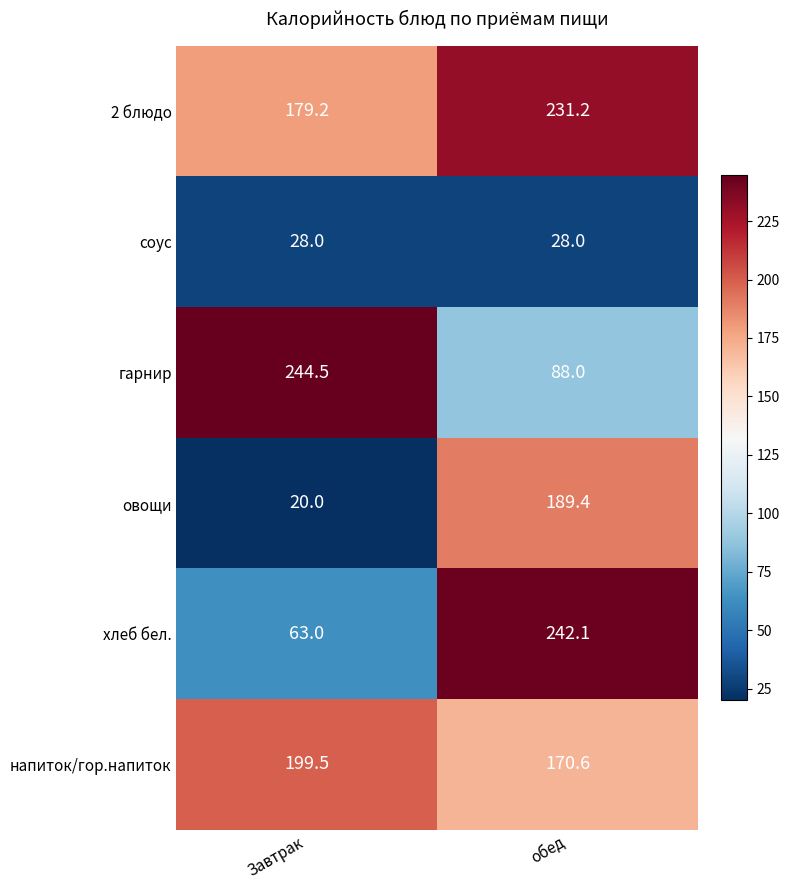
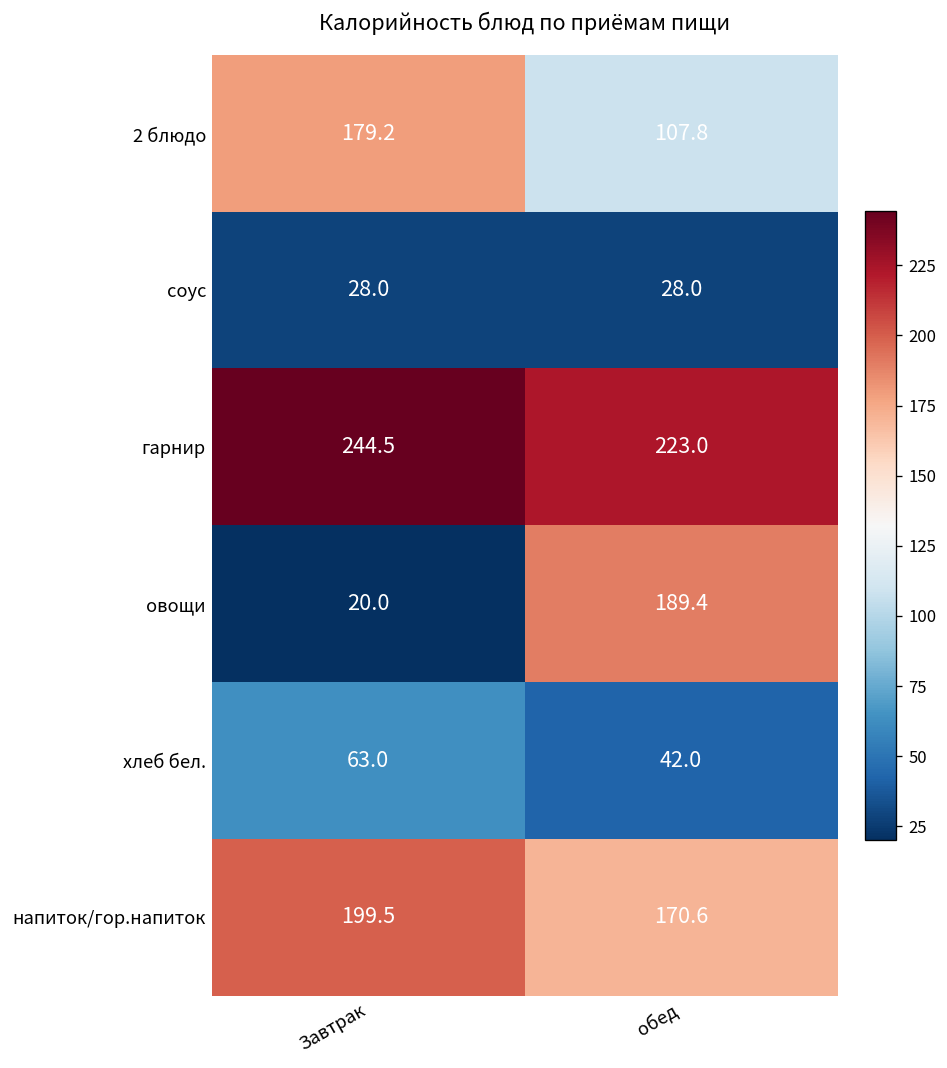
  {
    "2 блюдо": {
      "Завтрак": 179.2,
-     "обед": 231.2
+     "обед": 107.8
    },
    "соус": {
      "Завтрак": 28.0,
      "обед": 28.0
    },
    "гарнир": {
      "Завтрак": 244.5,
-     "обед": 88.0
+     "обед": 223.0
    },
    "овощи": {
      "Завтрак": 20.0,
      "обед": 189.4
    },
    "хлеб бел.": {
      "Завтрак": 63.0,
-     "обед": 242.1
+     "обед": 42.0
    },
    "напиток/гор.напиток": {
      "Завтрак": 199.5,
      "обед": 170.6
    }
  }
